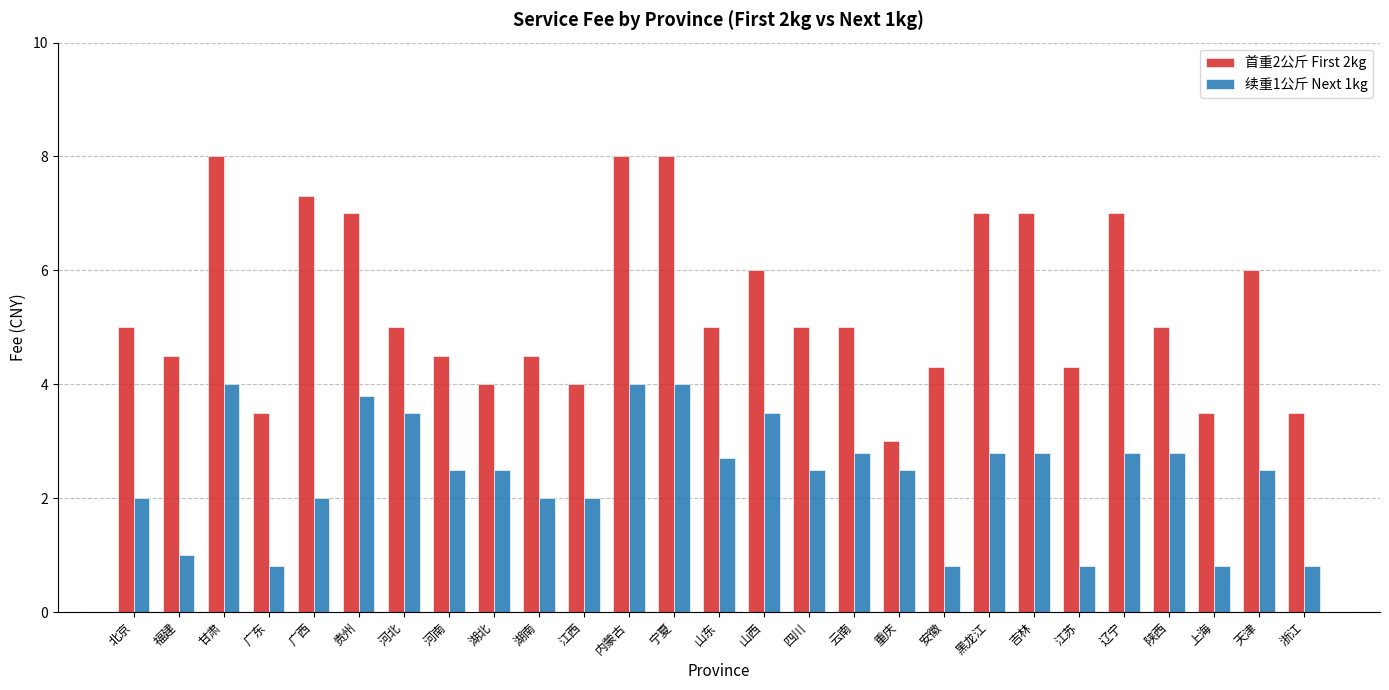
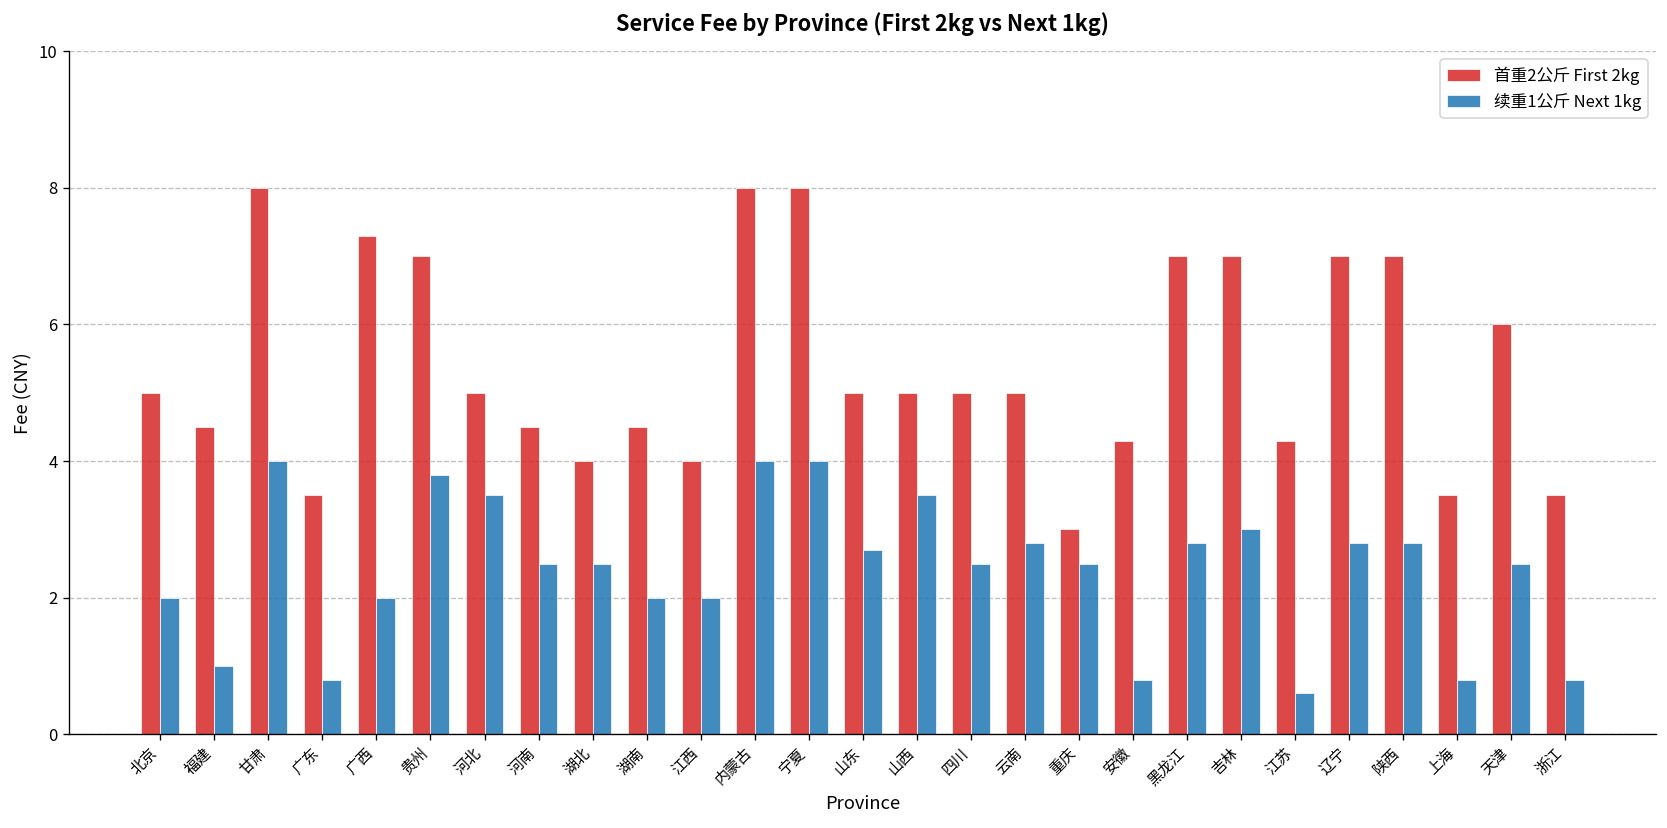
  {
    "首重2公斤 First 2kg": {
      "北京": 5,
      "福建": 4.5,
      "甘肃": 8,
      "广东": 3.5,
      "广西": 7.3,
      "贵州": 7,
      "河北": 5,
      "河南": 4.5,
      "湖北": 4,
      "湖南": 4.5,
      "江西": 4,
      "内蒙古": 8,
      "宁夏": 8,
      "山东": 5,
-     "山西": 6,
+     "山西": 5,
      "四川": 5,
      "云南": 5,
      "重庆": 3,
      "安徽": 4.3,
      "黑龙江": 7,
      "吉林": 7,
      "江苏": 4.3,
      "辽宁": 7,
-     "陕西": 5,
+     "陕西": 7,
      "上海": 3.5,
      "天津": 6,
      "浙江": 3.5
    },
    "续重1公斤 Next 1kg": {
      "北京": 2.0,
      "福建": 1.0,
      "甘肃": 4.0,
      "广东": 0.8,
      "广西": 2.0,
      "贵州": 3.8,
      "河北": 3.5,
      "河南": 2.5,
      "湖北": 2.5,
      "湖南": 2.0,
      "江西": 2.0,
      "内蒙古": 4.0,
      "宁夏": 4.0,
      "山东": 2.7,
      "山西": 3.5,
      "四川": 2.5,
      "云南": 2.8,
      "重庆": 2.5,
      "安徽": 0.8,
      "黑龙江": 2.8,
-     "吉林": 2.8,
-     "江苏": 0.8,
+     "吉林": 3.0,
+     "江苏": 0.6,
      "辽宁": 2.8,
      "陕西": 2.8,
      "上海": 0.8,
      "天津": 2.5,
      "浙江": 0.8
    }
  }
